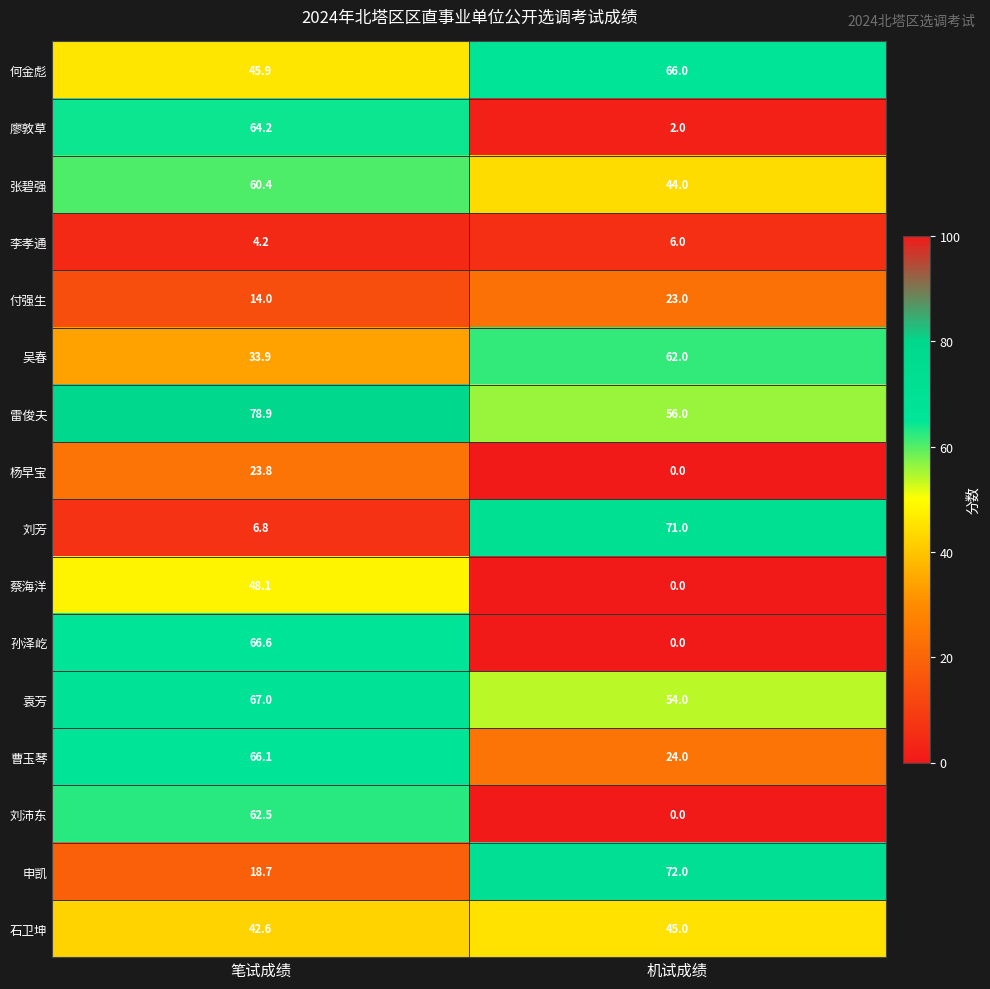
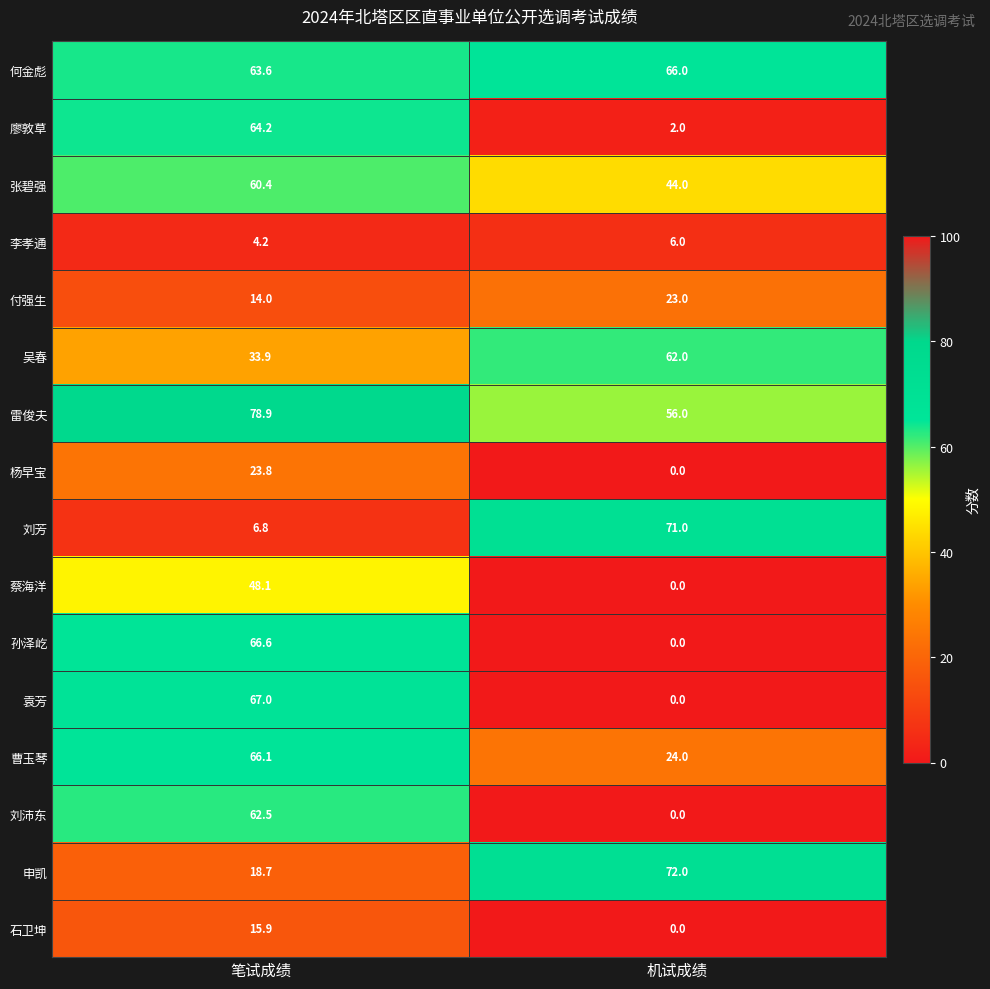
  {
    "何金彪": {
-     "笔试成绩": 45.9,
+     "笔试成绩": 63.6,
      "机试成绩": 66.0
    },
    "廖敦草": {
      "笔试成绩": 64.2,
      "机试成绩": 2.0
    },
    "张碧强": {
      "笔试成绩": 60.4,
      "机试成绩": 44.0
    },
    "李孝通": {
      "笔试成绩": 4.2,
      "机试成绩": 6.0
    },
    "付强生": {
      "笔试成绩": 14.0,
      "机试成绩": 23.0
    },
    "吴春": {
      "笔试成绩": 33.9,
      "机试成绩": 62.0
    },
    "雷俊夫": {
      "笔试成绩": 78.9,
      "机试成绩": 56.0
    },
    "杨早宝": {
      "笔试成绩": 23.8,
      "机试成绩": 0.0
    },
    "刘芳": {
      "笔试成绩": 6.8,
      "机试成绩": 71.0
    },
    "蔡海洋": {
      "笔试成绩": 48.1,
      "机试成绩": 0.0
    },
    "孙泽屹": {
      "笔试成绩": 66.6,
      "机试成绩": 0.0
    },
    "袁芳": {
      "笔试成绩": 67.0,
-     "机试成绩": 54.0
+     "机试成绩": 0.0
    },
    "曹玉琴": {
      "笔试成绩": 66.1,
      "机试成绩": 24.0
    },
    "刘沛东": {
      "笔试成绩": 62.5,
      "机试成绩": 0.0
    },
    "申凯": {
      "笔试成绩": 18.7,
      "机试成绩": 72.0
    },
    "石卫坤": {
-     "笔试成绩": 42.6,
-     "机试成绩": 45.0
+     "笔试成绩": 15.9,
+     "机试成绩": 0.0
    }
  }
